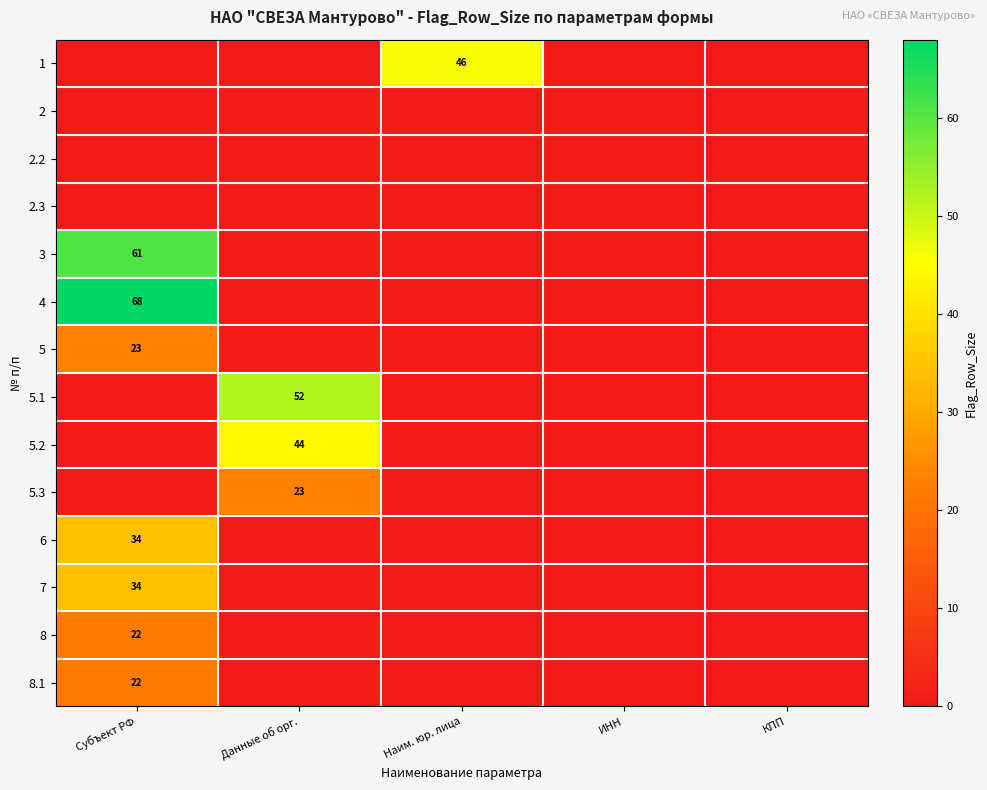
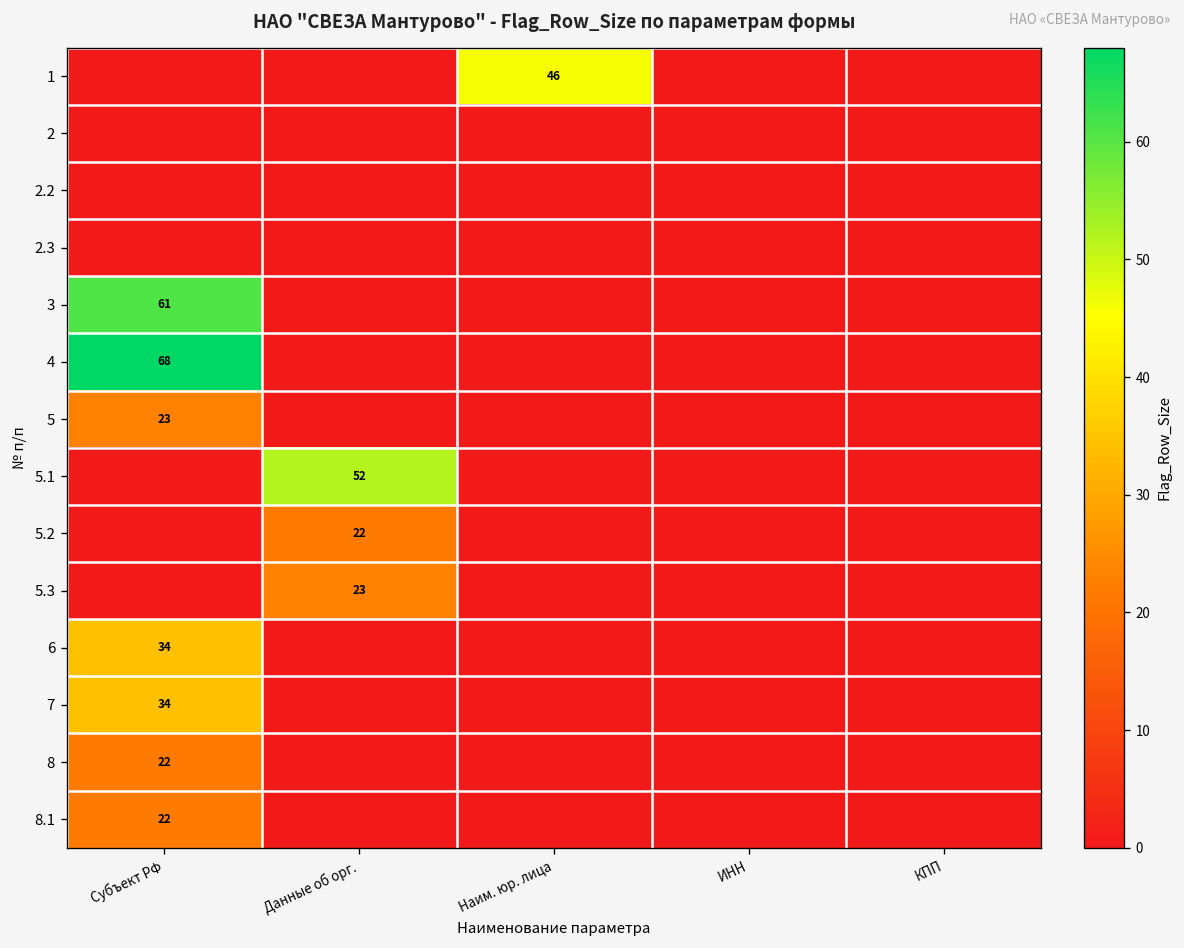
  {
    "1": {
      "Наим. юр. лица": 46
    },
    "3": {
      "Субъект РФ": 61
    },
    "4": {
      "Субъект РФ": 68
    },
    "5": {
      "Субъект РФ": 23
    },
    "5.1": {
      "Данные об орг.": 52
    },
    "5.2": {
-     "Данные об орг.": 44
+     "Данные об орг.": 22
    },
    "5.3": {
      "Данные об орг.": 23
    },
    "6": {
      "Субъект РФ": 34
    },
    "7": {
      "Субъект РФ": 34
    },
    "8": {
      "Субъект РФ": 22
    },
    "8.1": {
      "Субъект РФ": 22
    }
  }
